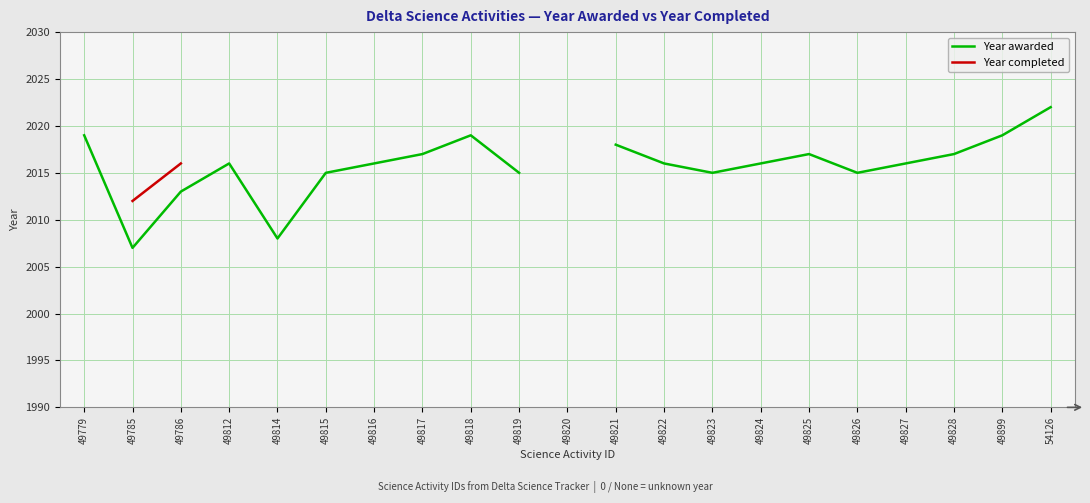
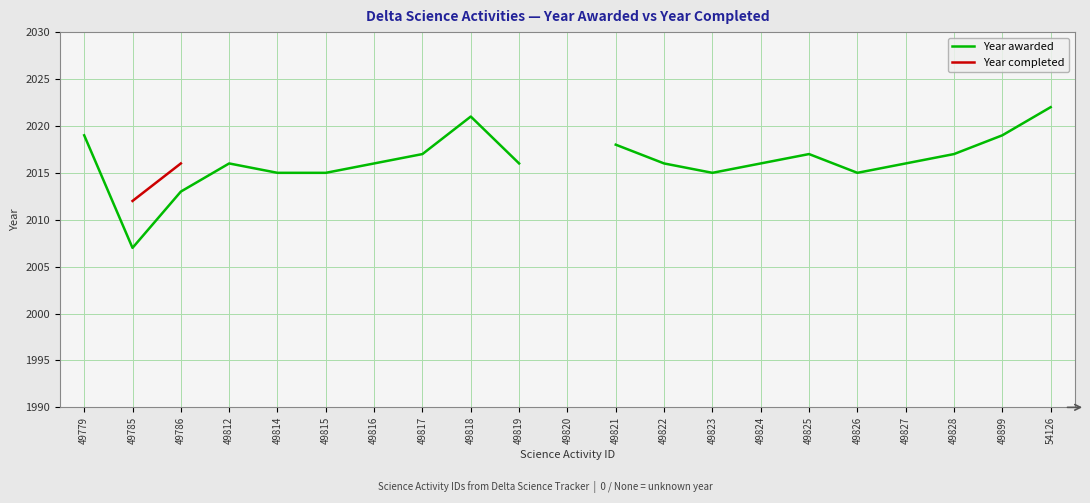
  {
    "Year awarded": {
      "49779": 2019,
      "49785": 2007,
      "49786": 2013,
      "49812": 2016,
-     "49814": 2008,
+     "49814": 2015,
      "49815": 2015,
      "49816": 2016,
      "49817": 2017,
-     "49818": 2019,
-     "49819": 2015,
+     "49818": 2021,
+     "49819": 2016,
      "49821": 2018,
      "49822": 2016,
      "49823": 2015,
      "49824": 2016,
      "49825": 2017,
      "49826": 2015,
      "49827": 2016,
      "49828": 2017,
      "49899": 2019,
      "54126": 2022
    },
    "Year completed": {
      "49785": 2012,
      "49786": 2016,
      "49814": 2022,
      "49816": 2018,
      "49821": 2022
    }
  }
